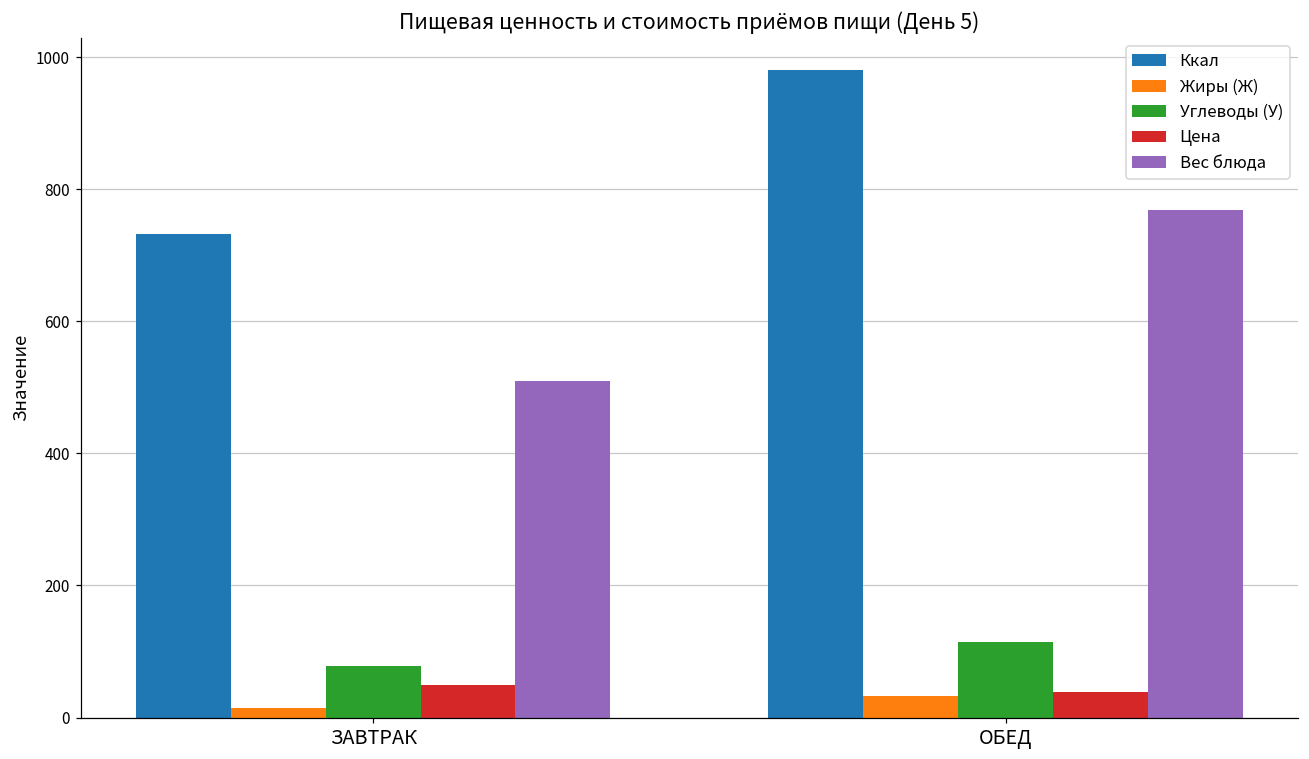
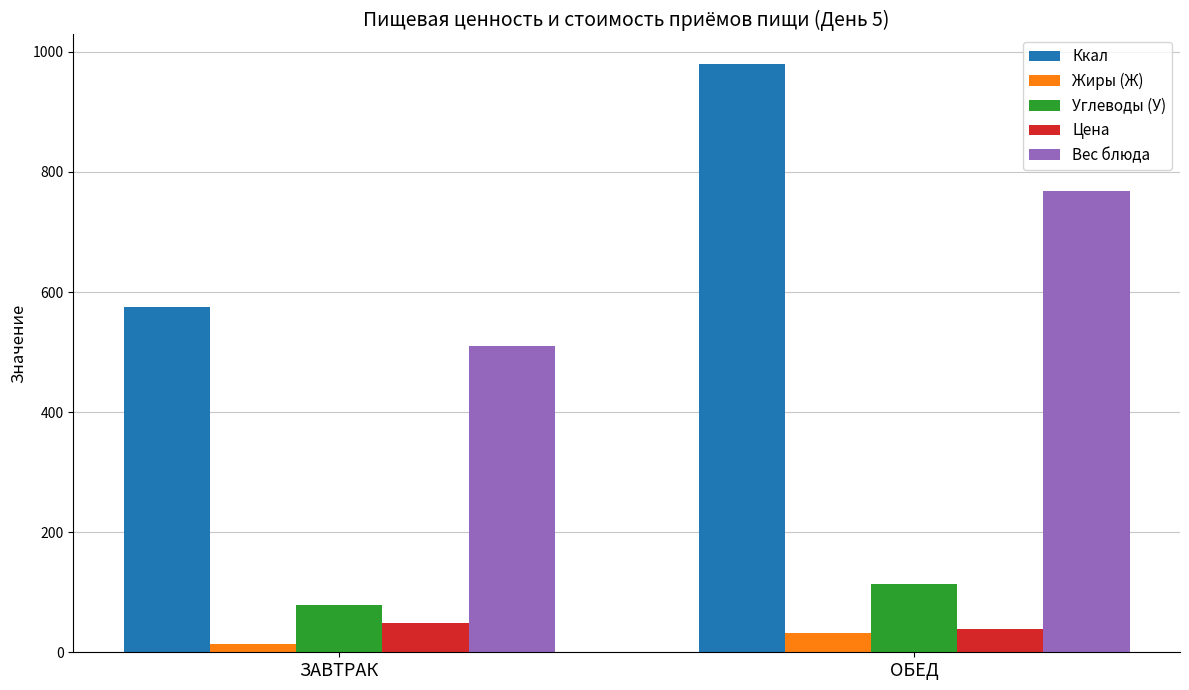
  {
    "Ккал": {
-     "ЗАВТРАК": 730,
+     "ЗАВТРАК": 570,
      "ОБЕД": 980
    },
    "Жиры (Ж)": {
      "ЗАВТРАК": 10,
      "ОБЕД": 30
    },
    "Углеводы (У)": {
      "ЗАВТРАК": 80,
      "ОБЕД": 110
    },
    "Цена": {
      "ЗАВТРАК": 50,
      "ОБЕД": 40
    },
    "Вес блюда": {
      "ЗАВТРАК": 510,
      "ОБЕД": 770
    }
  }
